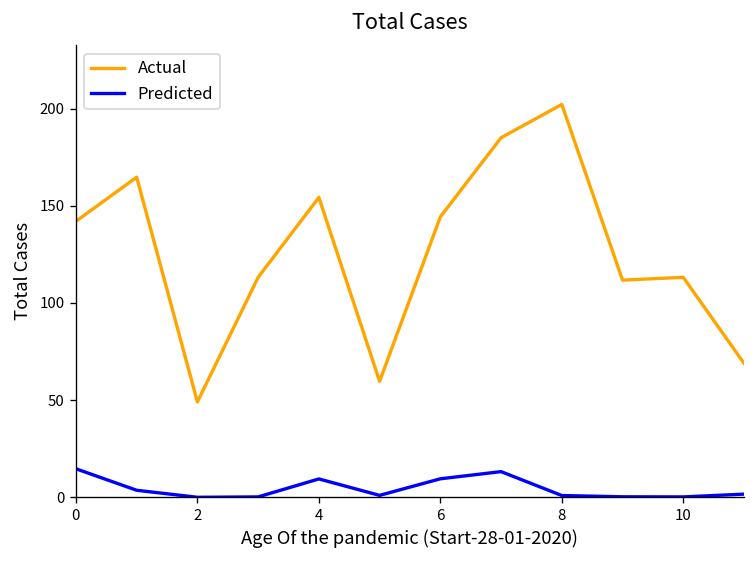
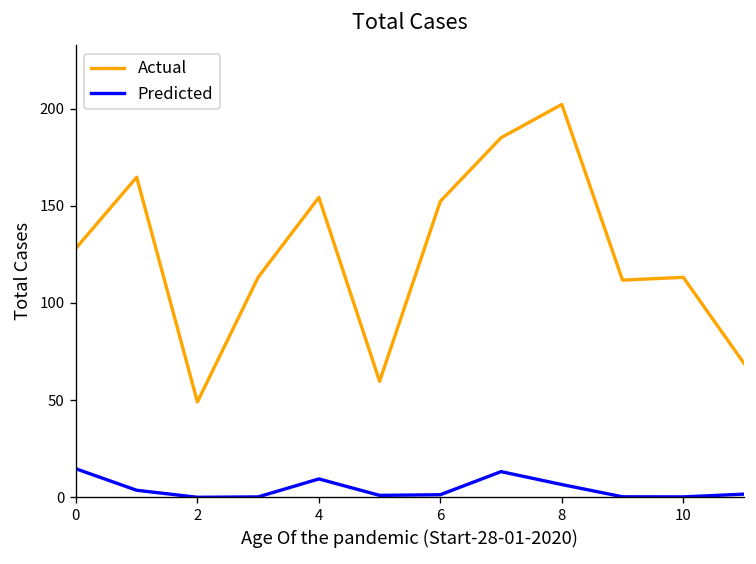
  {
    "Actual": {
-     "0": 142,
+     "0": 128,
      "2": 49,
      "4": 154,
-     "6": 144,
+     "6": 152,
      "8": 202,
      "10": 113
    },
    "Predicted": {
      "0": 15,
      "2": 0,
      "4": 10,
-     "6": 10,
-     "8": 1,
+     "6": 1,
+     "8": 7,
      "10": 0
    }
  }
